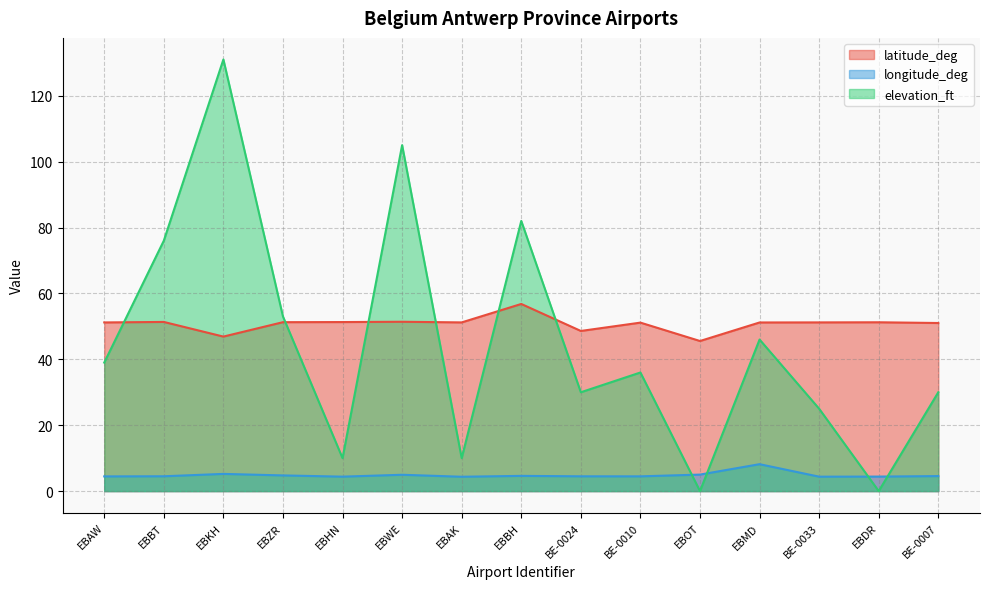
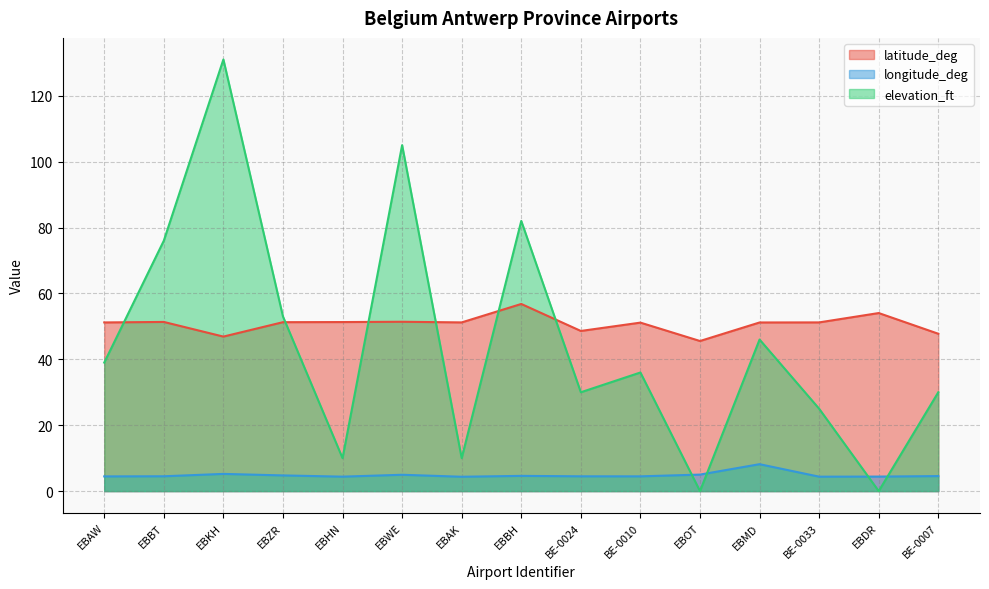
  {
    "latitude_deg": {
      "EBAW": 51,
      "EBBT": 51,
      "EBKH": 47,
      "EBZR": 51,
      "EBHN": 51,
      "EBWE": 51,
      "EBAK": 51,
      "EBBH": 57,
      "BE-0024": 49,
      "BE-0010": 51,
      "EBOT": 46,
      "EBMD": 51,
      "BE-0033": 51,
-     "EBDR": 51,
-     "BE-0007": 51
+     "EBDR": 54,
+     "BE-0007": 48
    },
    "longitude_deg": {
      "EBAW": 4,
      "EBBT": 5,
      "EBKH": 5,
      "EBZR": 5,
      "EBHN": 4,
      "EBWE": 5,
      "EBAK": 4,
      "EBBH": 5,
      "BE-0024": 4,
      "BE-0010": 4,
      "EBOT": 5,
      "EBMD": 8,
      "BE-0033": 4,
      "EBDR": 4,
      "BE-0007": 5
    },
    "elevation_ft": {
      "EBAW": 39,
      "EBBT": 76,
      "EBKH": 131,
      "EBZR": 53,
      "EBHN": 10,
      "EBWE": 105,
      "EBAK": 10,
      "EBBH": 82,
      "BE-0024": 30,
      "BE-0010": 36,
      "EBOT": 0,
      "EBMD": 46,
      "BE-0033": 25,
      "EBDR": 0,
      "BE-0007": 30
    }
  }
